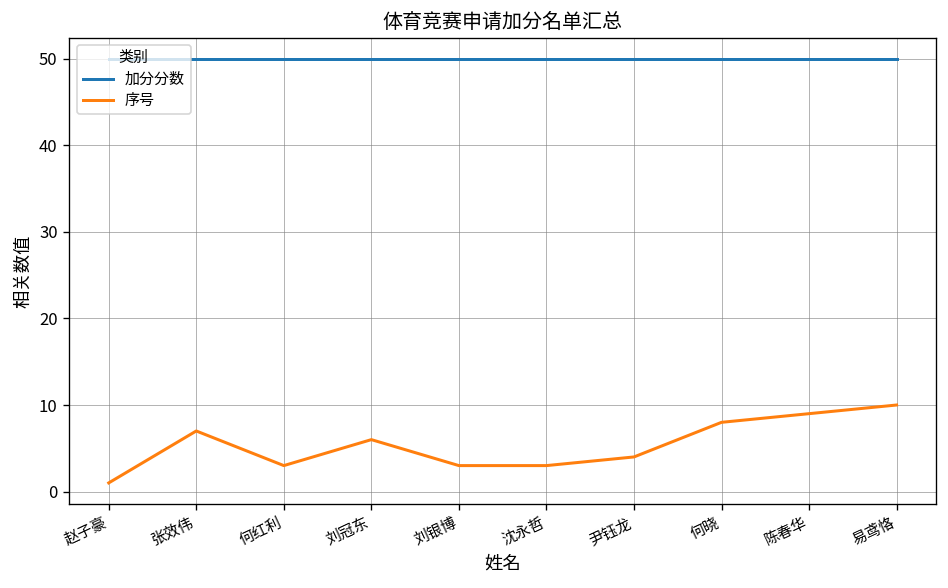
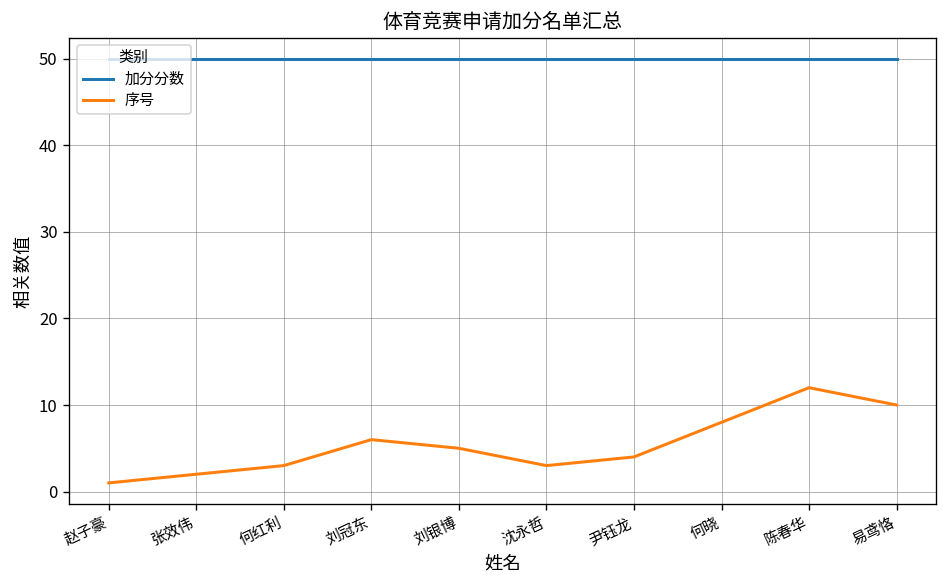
  {
    "加分分数": {
      "张效伟": 50,
      "何红利": 50,
      "刘冠东": 50,
      "刘银博": 50,
      "沈永哲": 50,
      "尹钰龙": 50,
      "何晓": 50,
      "陈春华": 50,
      "易鸢恪": 50
    },
    "序号": {
      "赵子豪": 1,
-     "张效伟": 7,
+     "张效伟": 2,
      "何红利": 3,
      "刘冠东": 6,
-     "刘银博": 3,
+     "刘银博": 5,
      "沈永哲": 3,
      "尹钰龙": 4,
      "何晓": 8,
-     "陈春华": 9,
+     "陈春华": 12,
      "易鸢恪": 10
    }
  }
